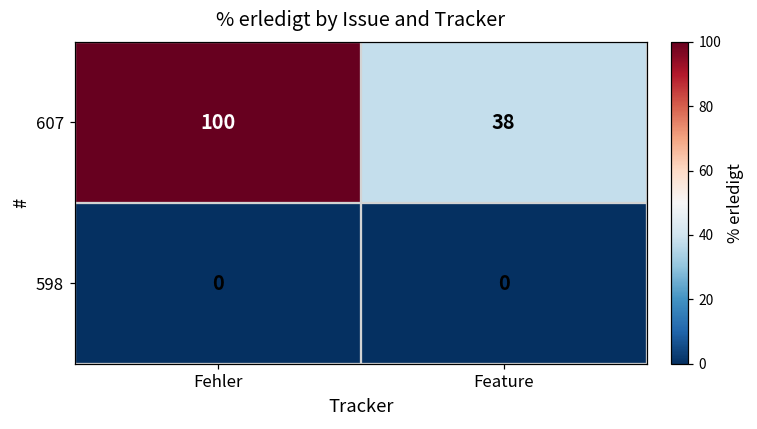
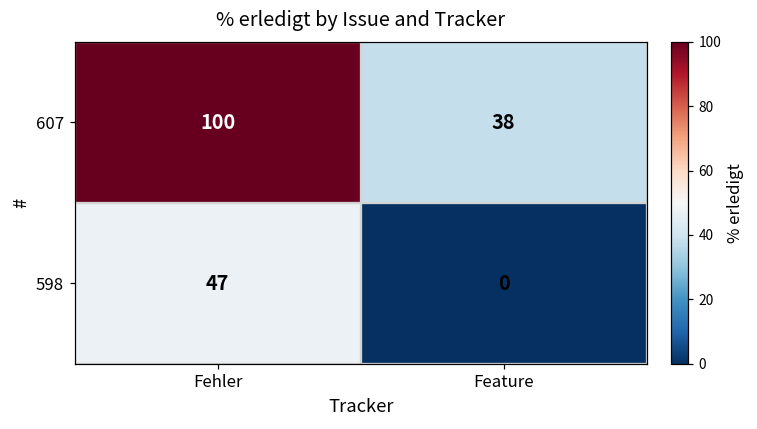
  {
    "607": {
      "Fehler": 100,
      "Feature": 38
    },
    "598": {
-     "Fehler": 0,
+     "Fehler": 47,
      "Feature": 0
    }
  }
